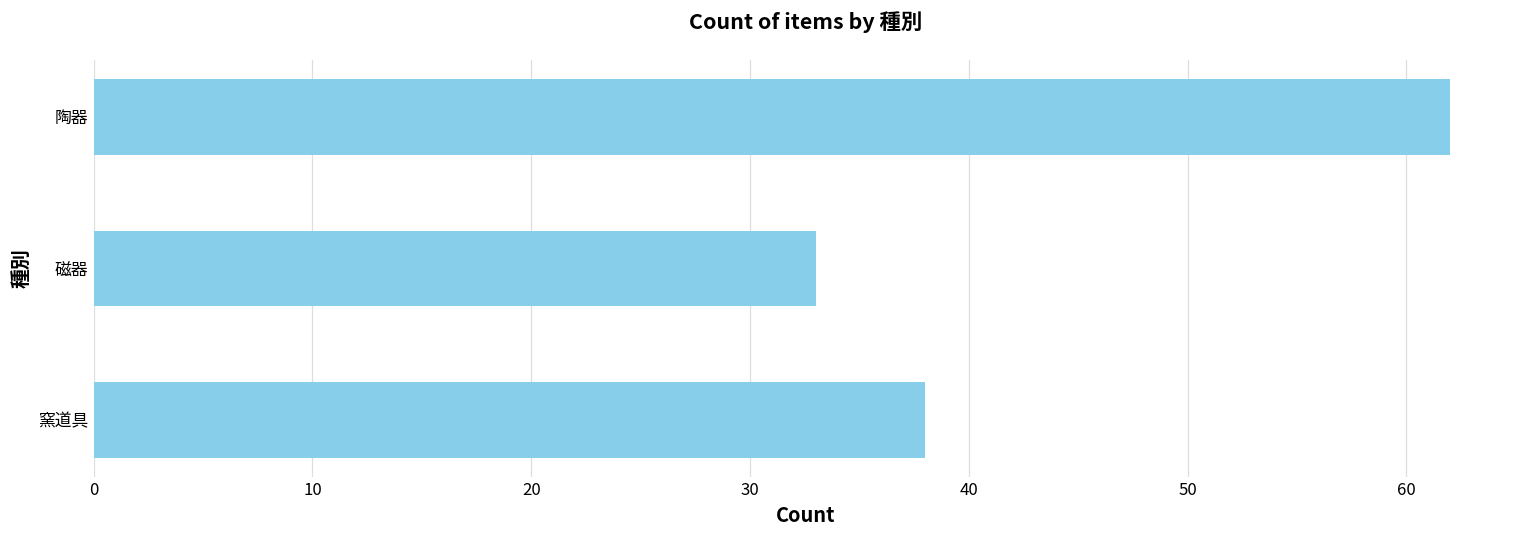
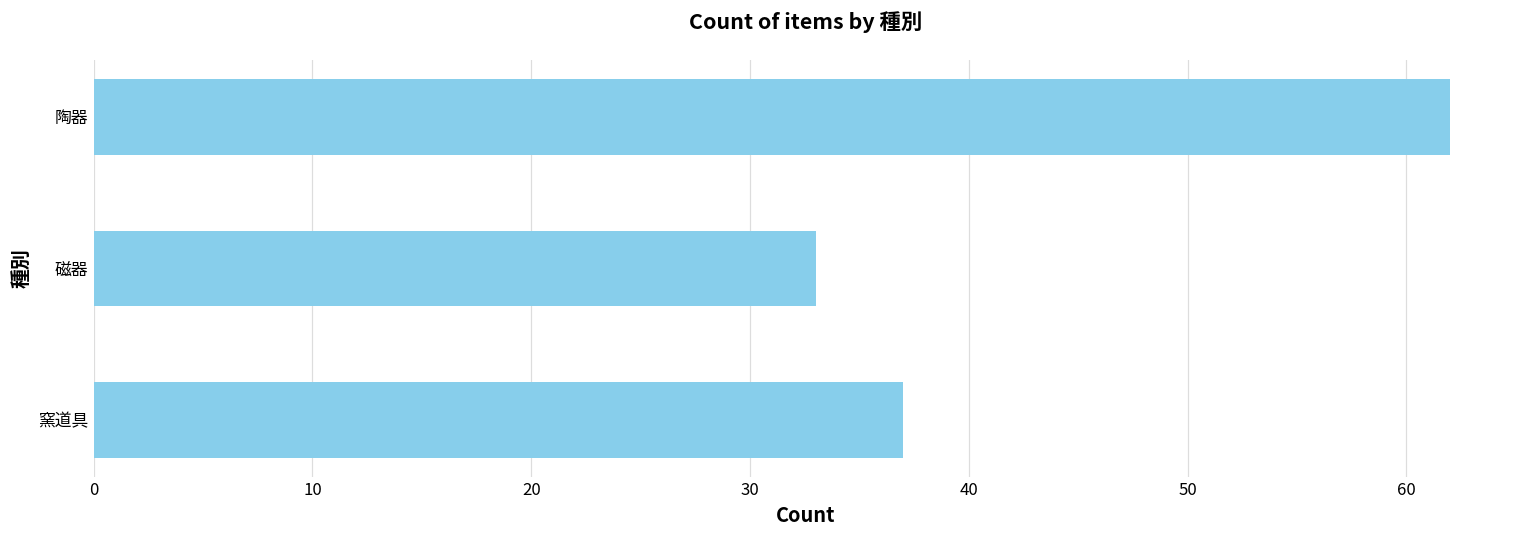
  {
    "陶器": 62,
    "磁器": 33,
-   "窯道具": 38
+   "窯道具": 37
  }
